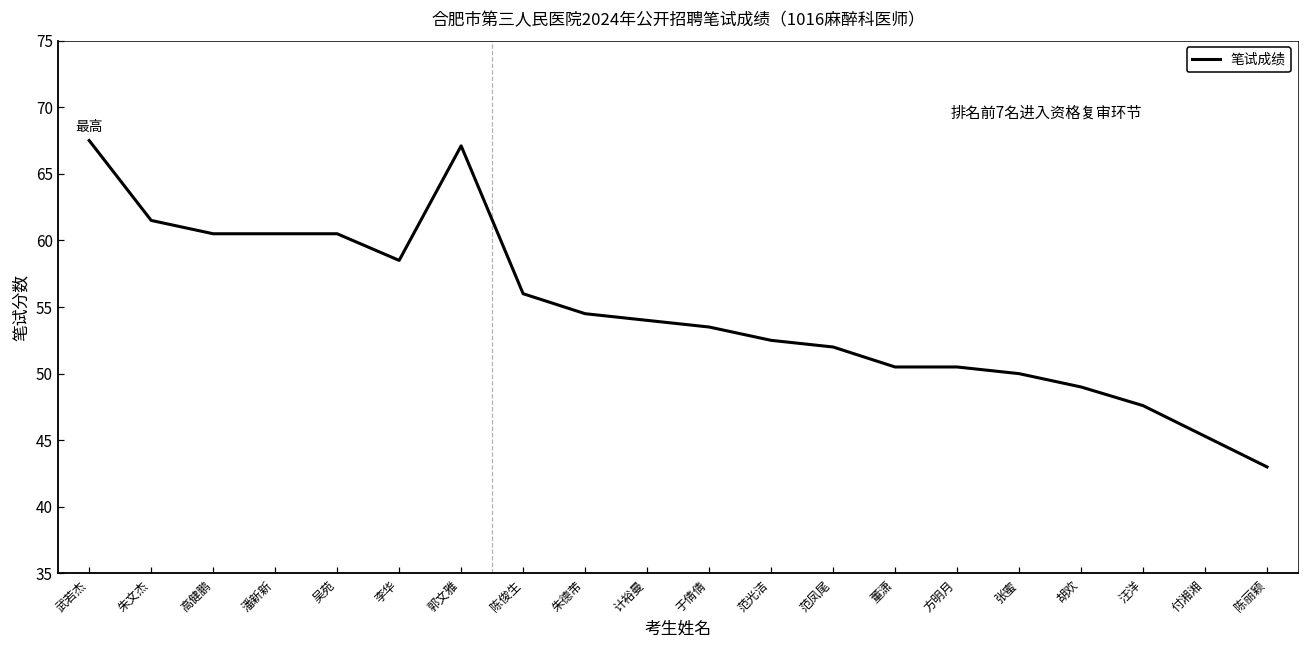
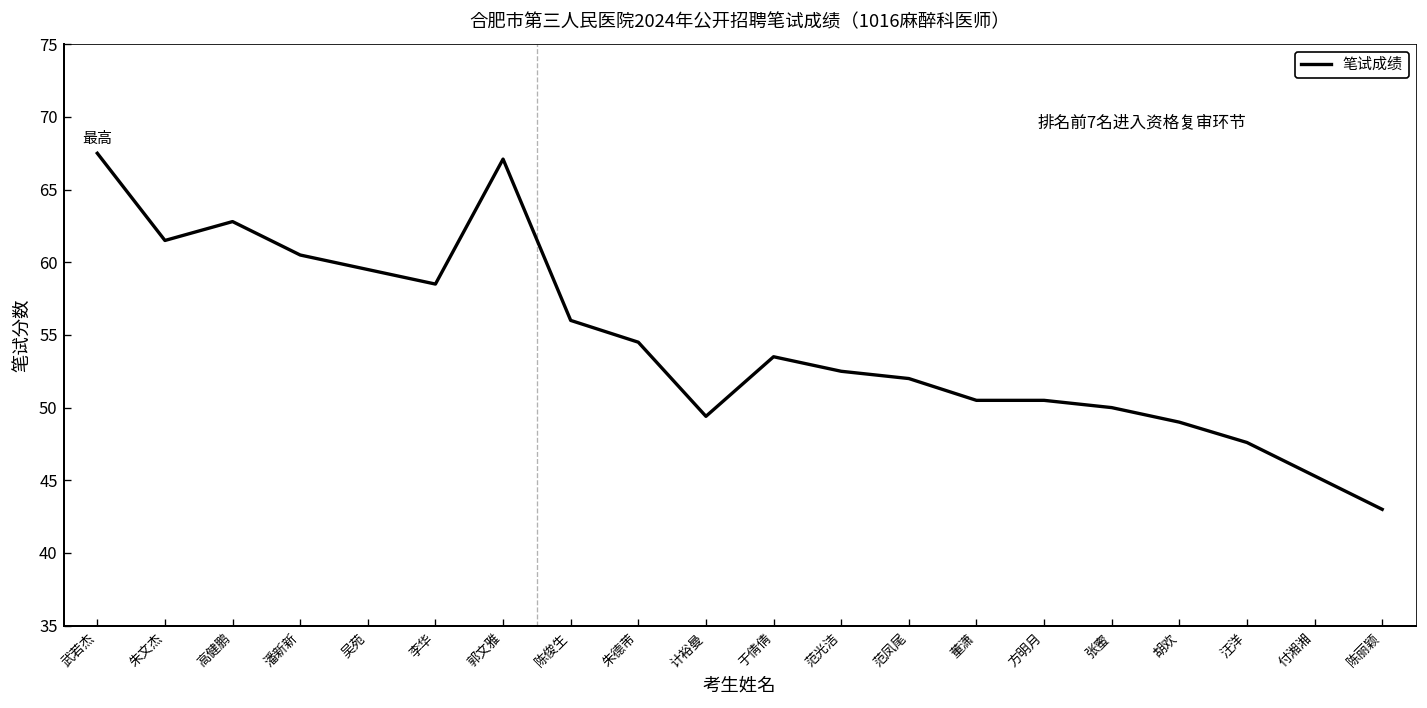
  {
    "武若杰": 67.5,
    "朱文杰": 61.5,
-   "高健鹏": 60.5,
+   "高健鹏": 62.8,
    "潘新新": 60.5,
-   "吴苑": 60.5,
+   "吴苑": 59.5,
    "李华": 58.5,
    "郭文雅": 67.1,
    "陈俊生": 56.0,
    "朱德芾": 54.5,
-   "计裕曼": 54.0,
+   "计裕曼": 49.4,
    "于倩倩": 53.5,
    "范光洁": 52.5,
    "范凤尾": 52.0,
    "董潇": 50.5,
    "方明月": 50.5,
    "张蜜": 50.0,
    "胡欢": 49.0,
    "汪洋": 47.6,
    "付湘湘": 45.3,
    "陈丽颖": 43.0
  }
